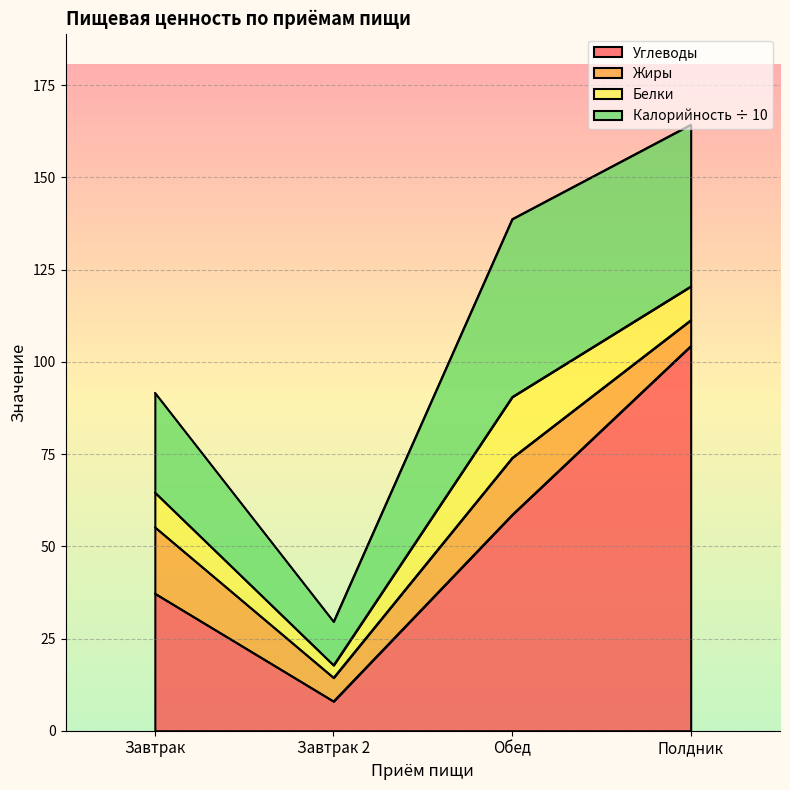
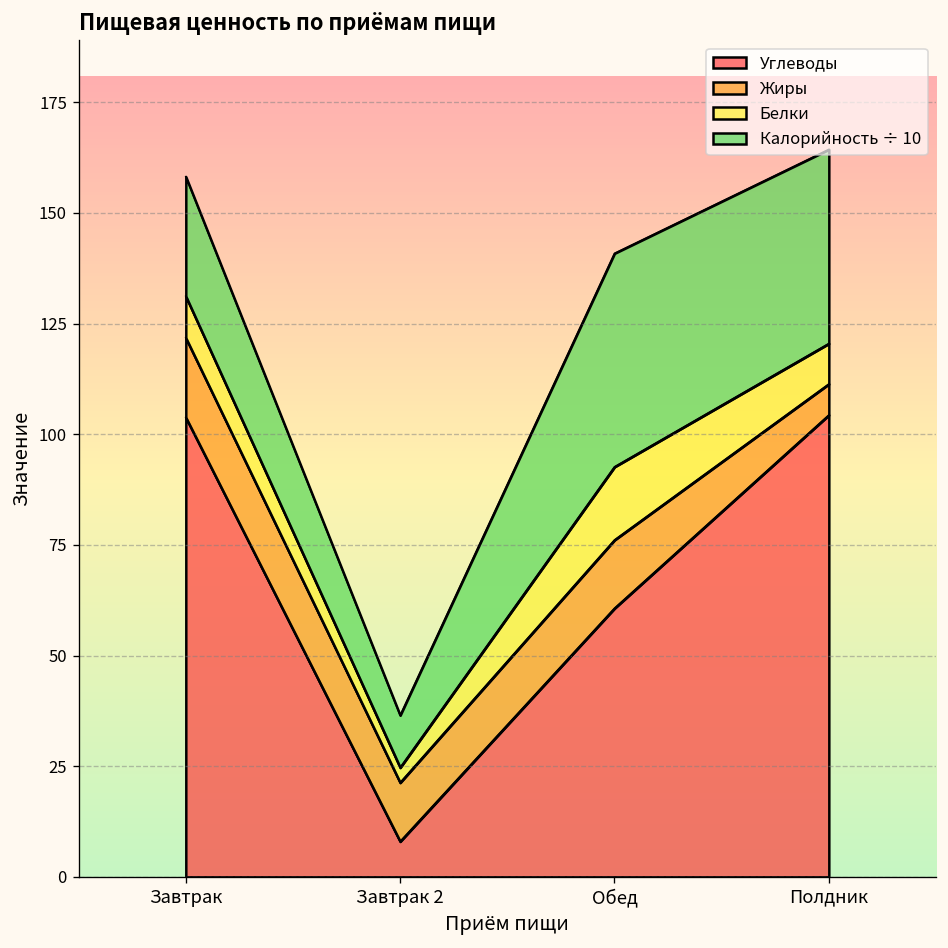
  {
    "Углеводы": {
-     "Завтрак": 37,
+     "Завтрак": 104,
      "Завтрак 2": 8,
-     "Обед": 59,
+     "Обед": 61,
      "Полдник": 104
    },
    "Жиры": {
      "Завтрак": 18,
-     "Завтрак 2": 6,
+     "Завтрак 2": 13,
      "Обед": 15,
      "Полдник": 7
    },
    "Белки": {
      "Завтрак": 9,
      "Завтрак 2": 3,
      "Обед": 17,
      "Полдник": 9
    },
    "Калорийность ÷ 10": {
      "Завтрак": 27,
      "Завтрак 2": 12,
      "Обед": 48
    }
  }
